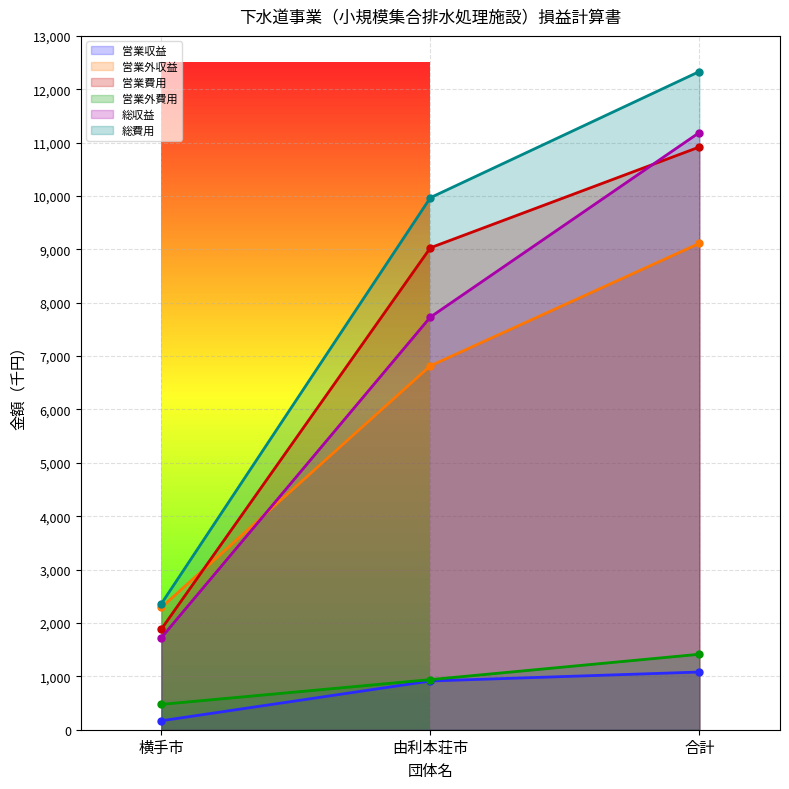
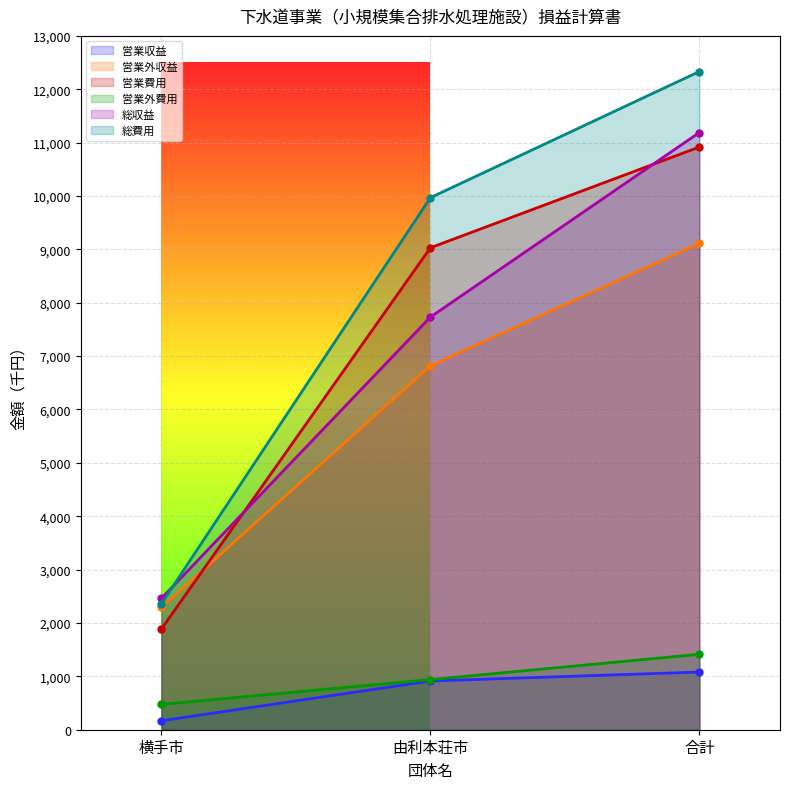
  {
    "総収益": {
-     "横手市": "1,700",
+     "横手市": "2,500",
      "由利本荘市": "7,700",
      "合計": "11,200"
    }
  }
